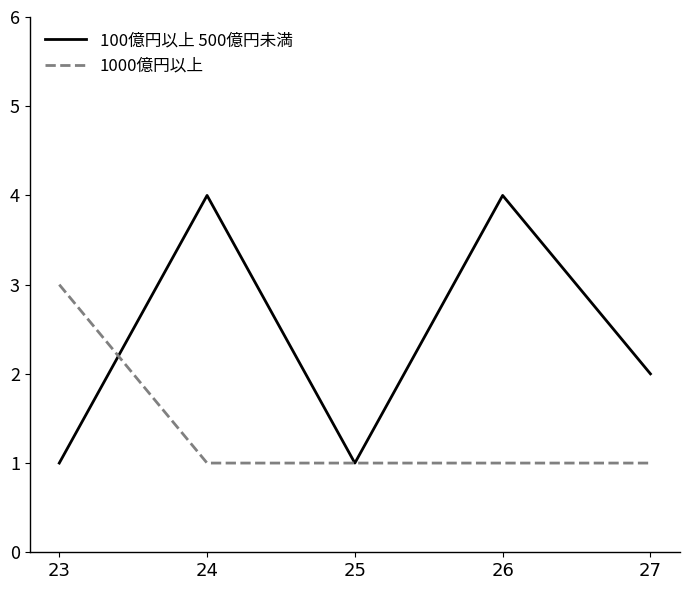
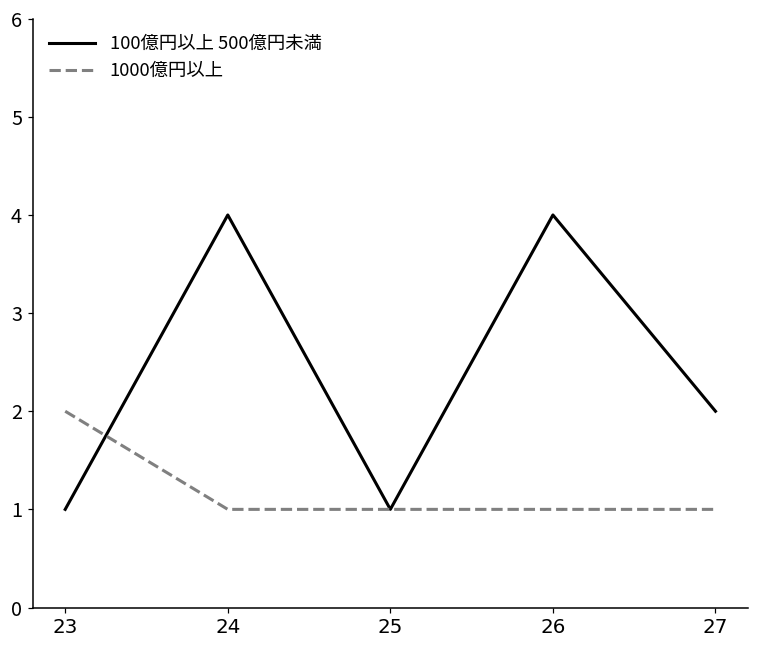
  {
    "100億円以上 500億円未満": {
      "23": 1,
      "24": 4,
      "26": 4,
      "27": 2
    },
    "1000億円以上": {
-     "23": 3,
+     "23": 2,
      "24": 1,
      "26": 1,
      "27": 1
    }
  }
